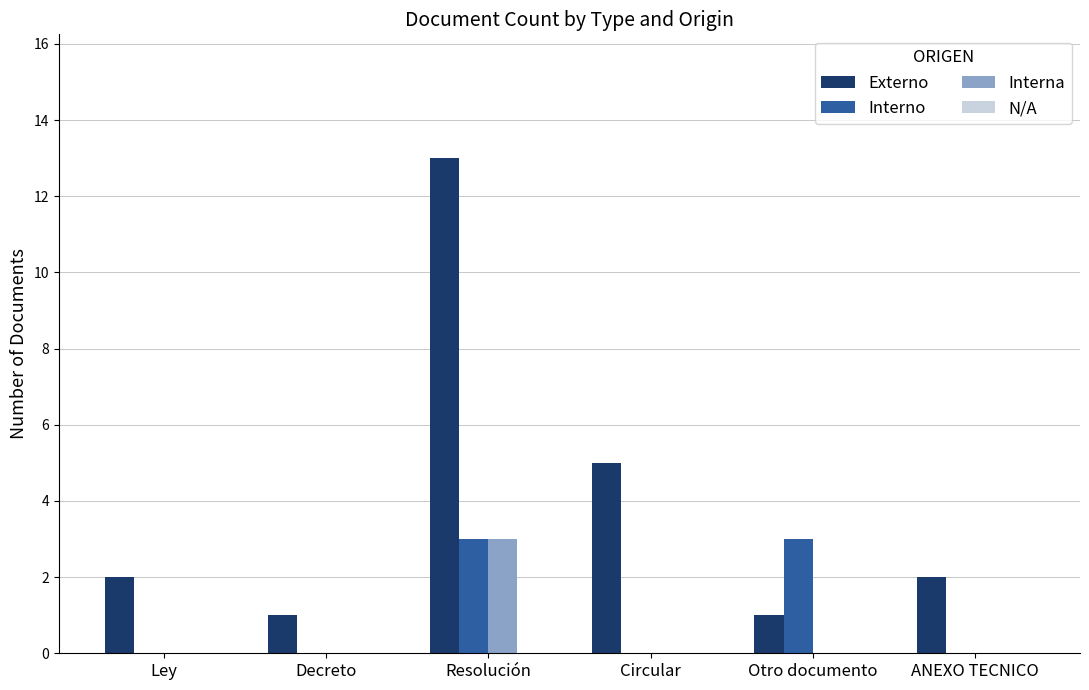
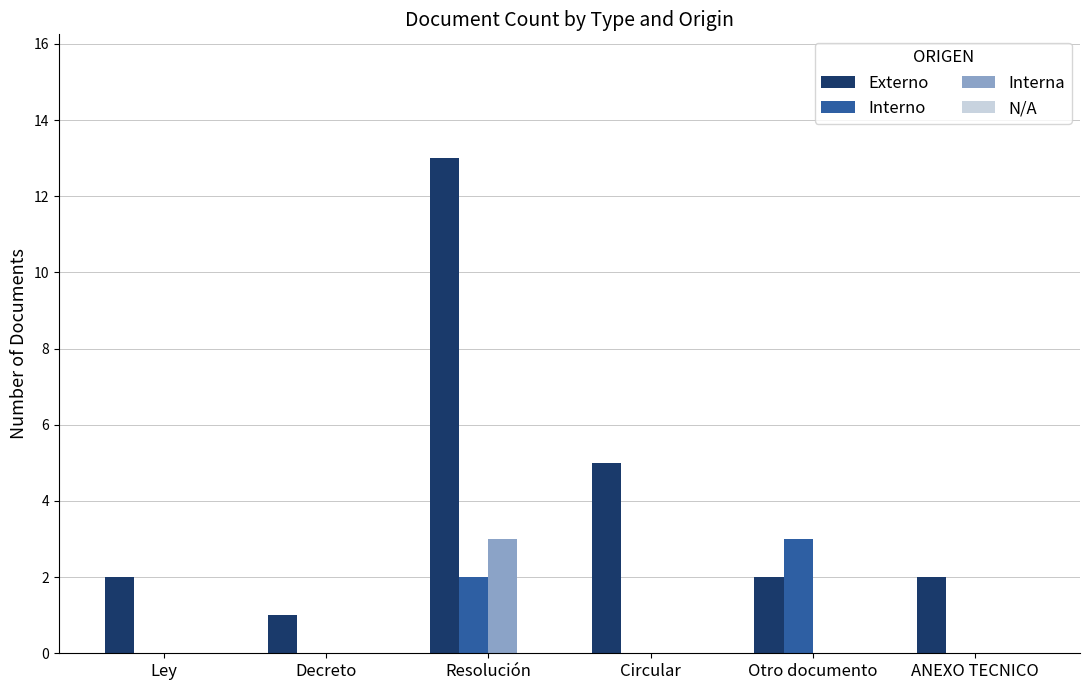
  {
    "Externo": {
      "Ley": 2,
      "Decreto": 1,
      "Resolución": 13,
      "Circular": 5,
-     "Otro documento": 1,
+     "Otro documento": 2,
      "ANEXO TECNICO": 2
    },
    "Interno": {
      "Ley": 0,
      "Decreto": 0,
-     "Resolución": 3,
+     "Resolución": 2,
      "Circular": 0,
      "Otro documento": 3,
      "ANEXO TECNICO": 0
    },
    "Interna": {
      "Ley": 0,
      "Decreto": 0,
      "Resolución": 3,
      "Circular": 0,
      "Otro documento": 0,
      "ANEXO TECNICO": 0
    },
    "N/A": {
      "Ley": 0,
      "Decreto": 0,
      "Resolución": 0,
      "Circular": 0,
      "Otro documento": 0,
      "ANEXO TECNICO": 0
    }
  }
